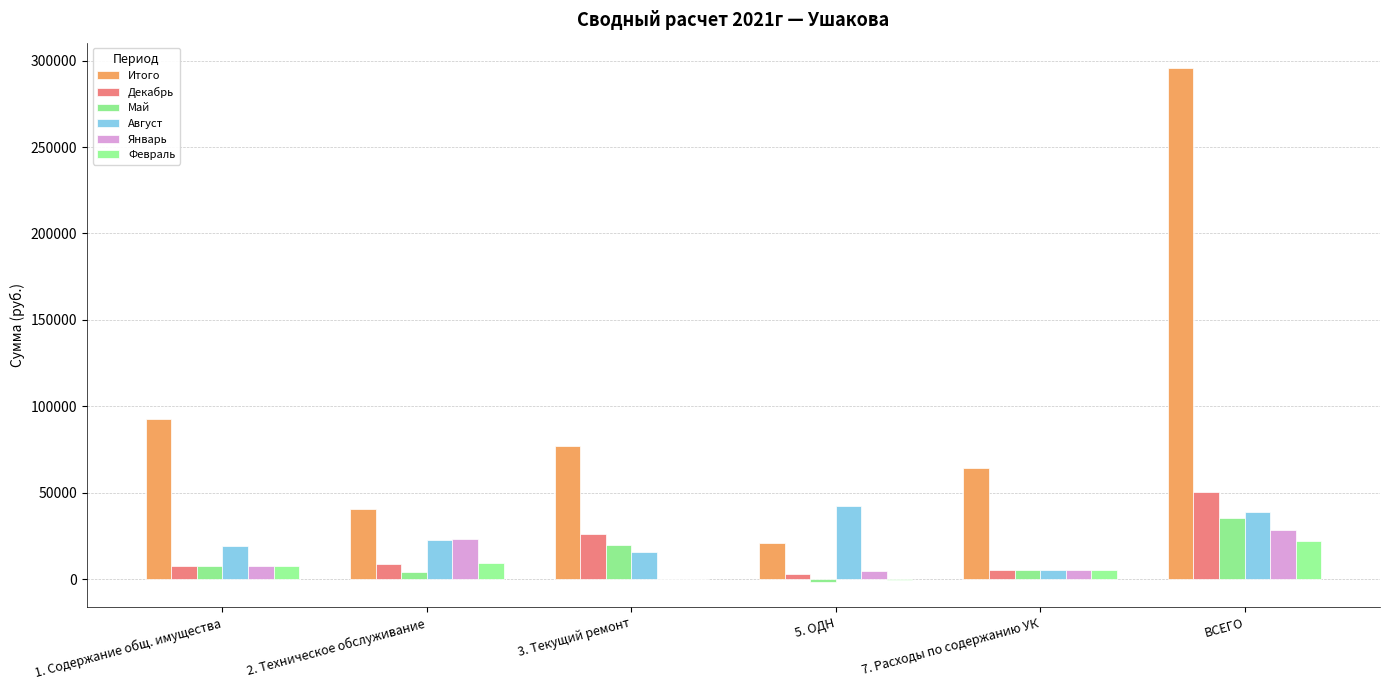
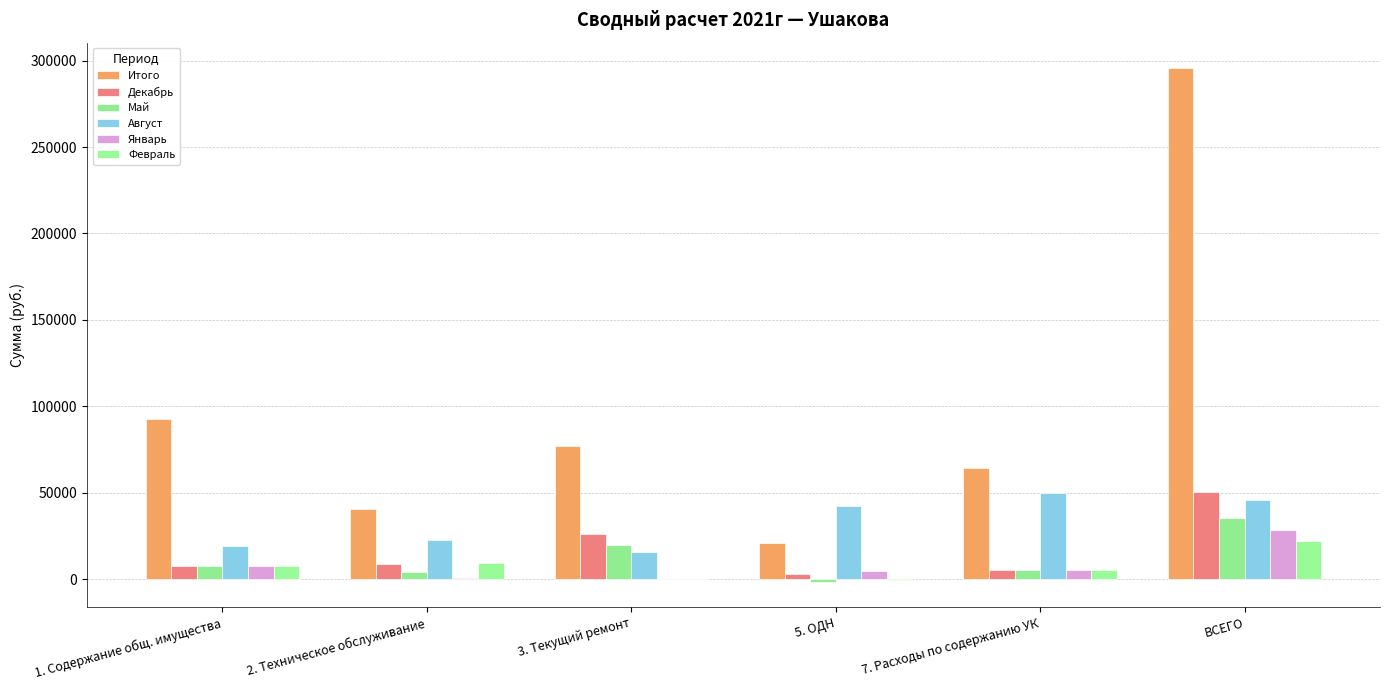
  {
    "Август": {
      "1. Содержание общ. имущества": 19000,
      "2. Техническое обслуживание": 23000,
      "3. Текущий ремонт": 16000,
      "5. ОДН": 42000,
-     "7. Расходы по содержанию УК": 5000,
-     "ВСЕГО": 39000
+     "7. Расходы по содержанию УК": 50000,
+     "ВСЕГО": 46000
    },
    "Январь": {
      "1. Содержание общ. имущества": 7000,
-     "2. Техническое обслуживание": 23000,
+     "2. Техническое обслуживание": 1000,
      "3. Текущий ремонт": 0,
      "5. ОДН": 5000,
      "7. Расходы по содержанию УК": 5000,
      "ВСЕГО": 28000
    }
  }
